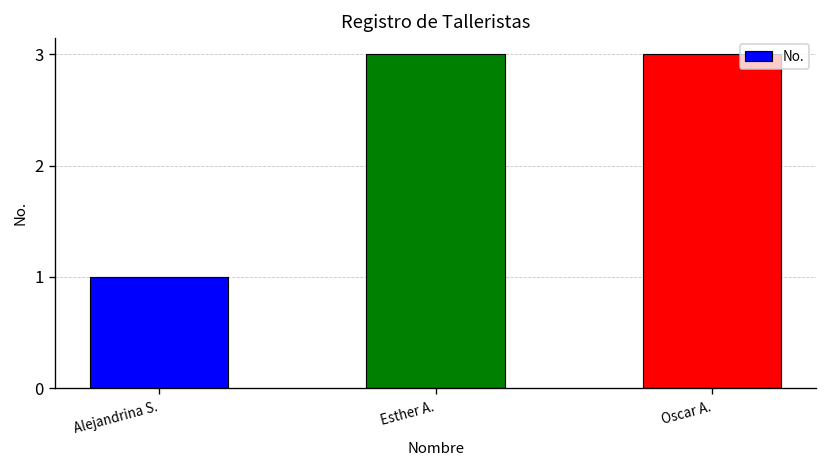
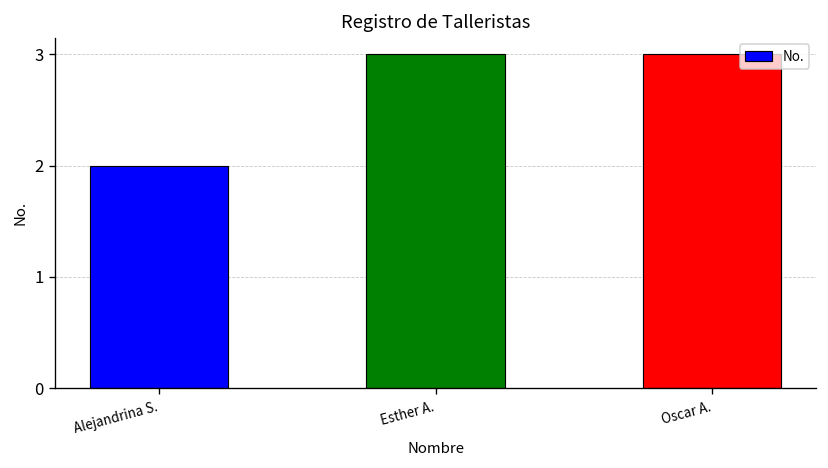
  {
-   "Alejandrina S.": 1,
+   "Alejandrina S.": 2,
    "Esther A.": 3,
    "Oscar A.": 3
  }
